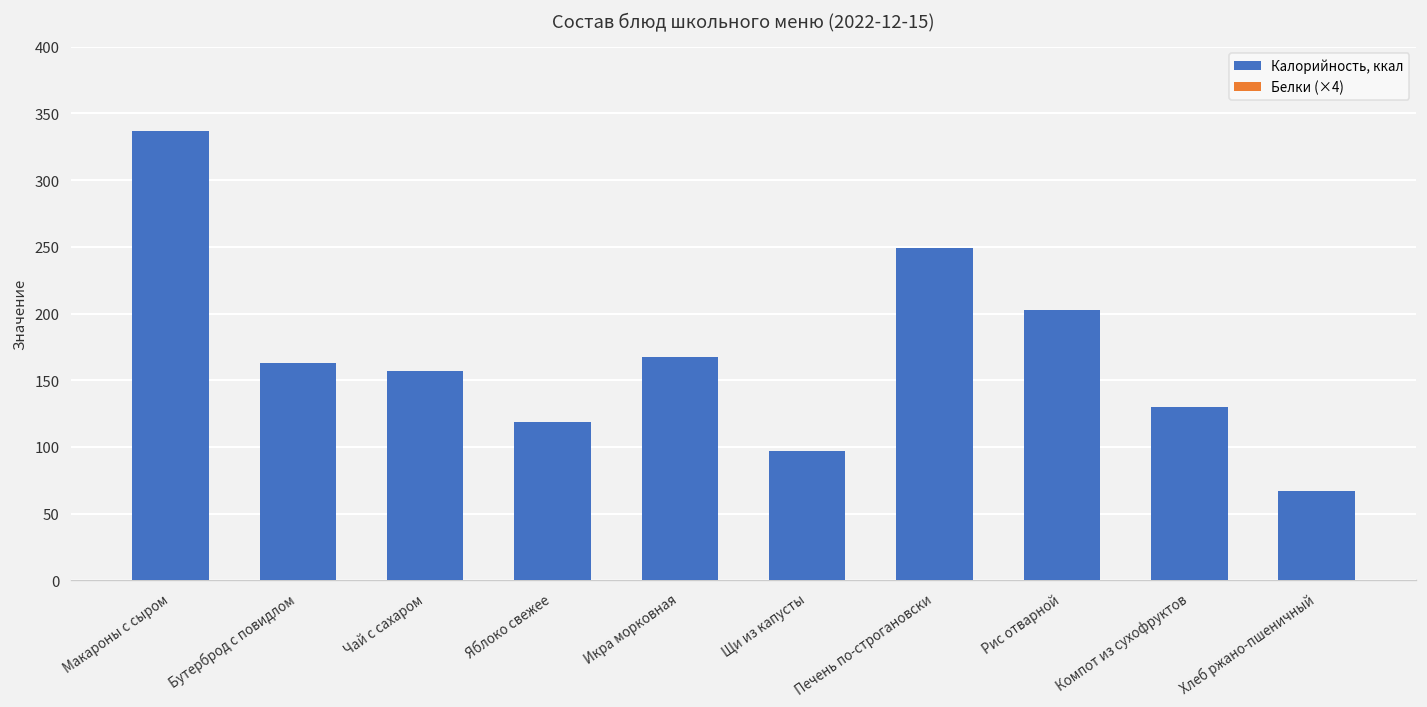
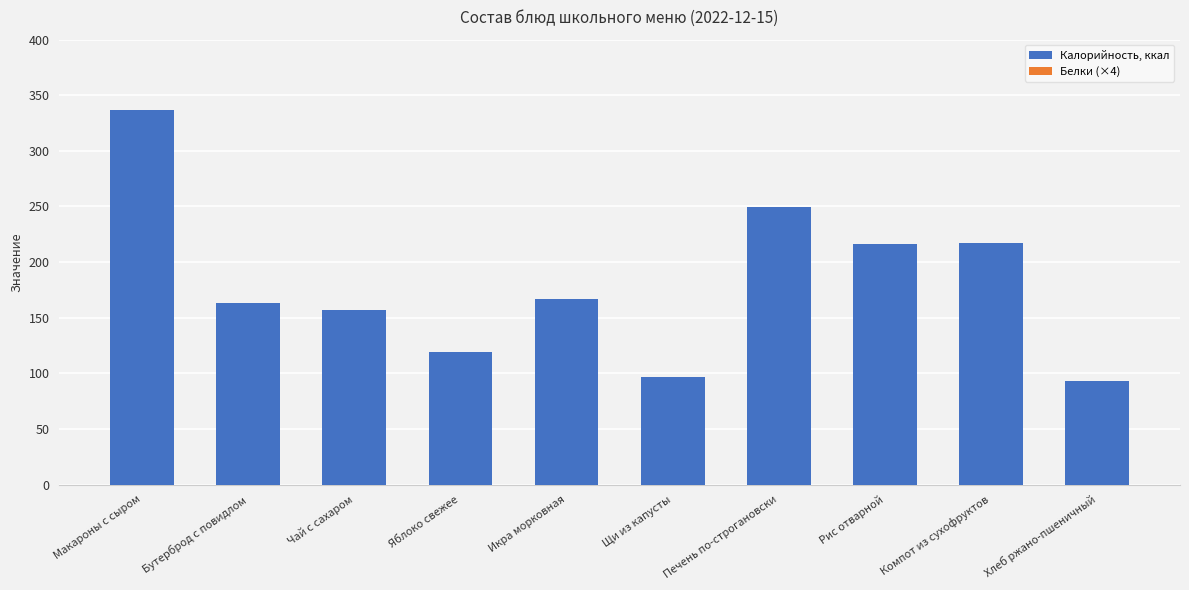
  {
    "Калорийность, ккал": {
      "Макароны с сыром": 337,
      "Бутерброд с повидлом": 163,
      "Чай с сахаром": 157,
      "Яблоко свежее": 119,
      "Икра морковная": 167,
      "Щи из капусты": 97,
      "Печень по-строгановски": 249,
-     "Рис отварной": 203,
-     "Компот из сухофруктов": 130,
-     "Хлеб ржано-пшеничный": 67
+     "Рис отварной": 217,
+     "Компот из сухофруктов": 218,
+     "Хлеб ржано-пшеничный": 93
    },
    "Белки (×4)": {
      "Макароны с сыром": 0,
      "Бутерброд с повидлом": 0,
      "Чай с сахаром": 0,
      "Яблоко свежее": 0,
      "Икра морковная": 0,
      "Щи из капусты": 0,
      "Печень по-строгановски": 0,
      "Рис отварной": 0,
      "Компот из сухофруктов": 0,
      "Хлеб ржано-пшеничный": 0
    }
  }
